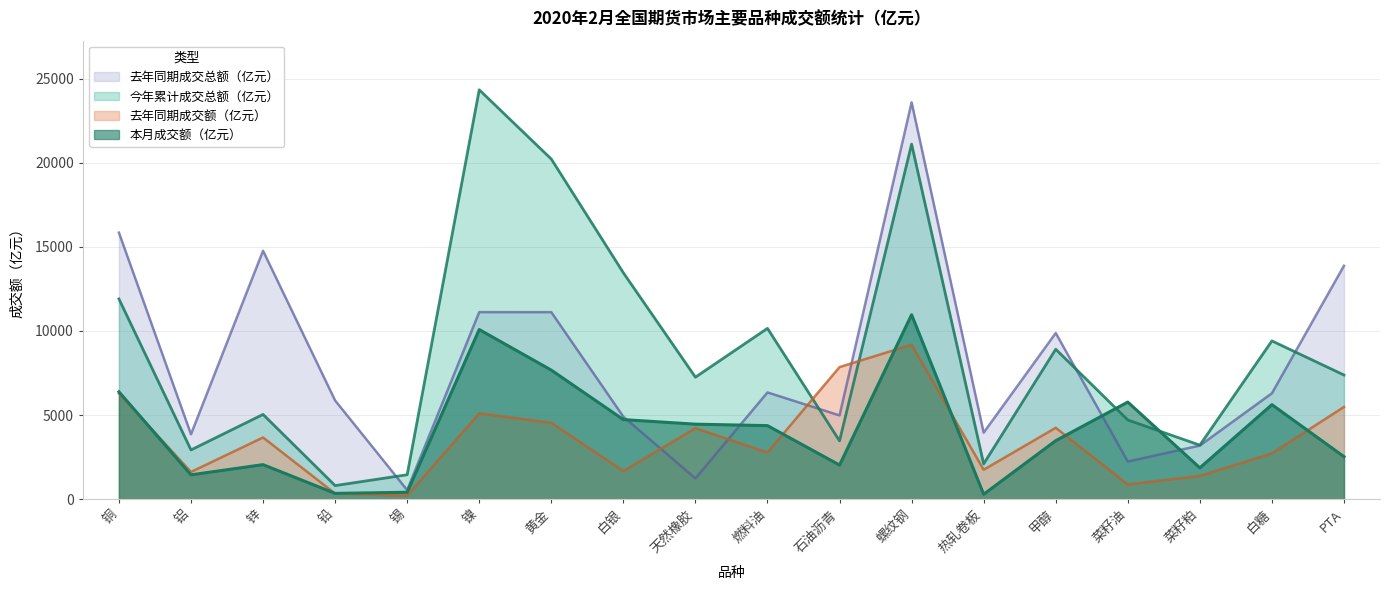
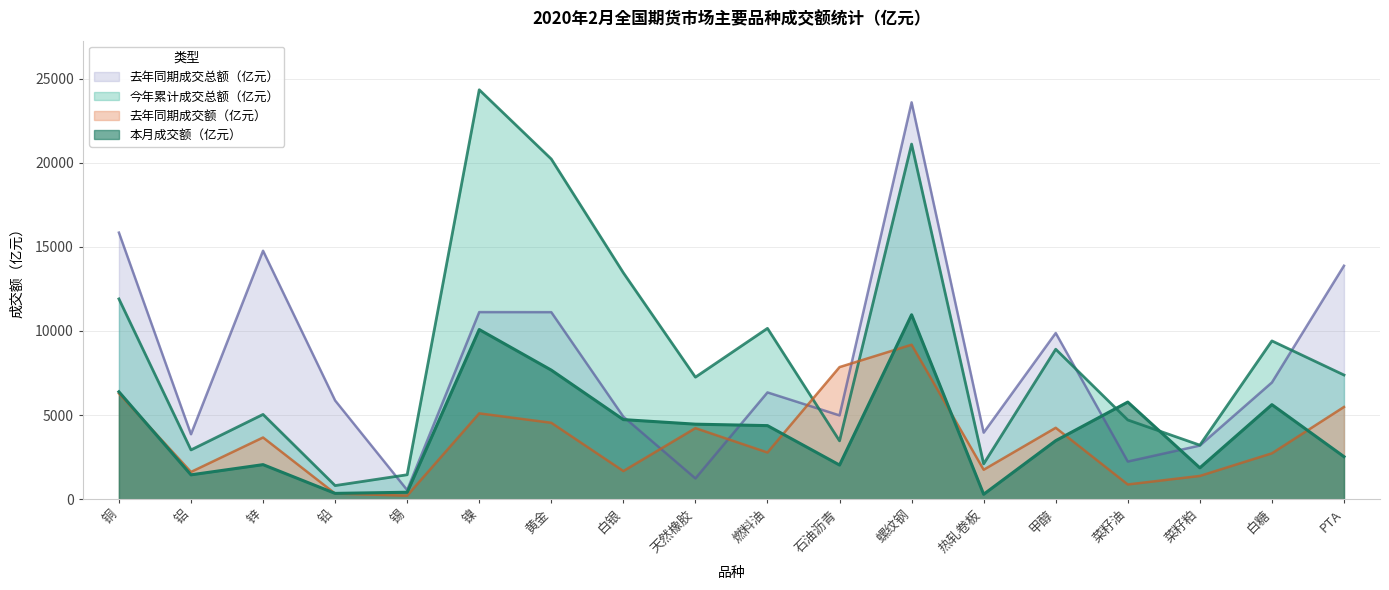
  {
    "去年同期成交总额（亿元）": {
      "铜": 15800,
      "铝": 3900,
      "锌": 14800,
      "铅": 5900,
      "镍": 11100,
      "黄金": 11100,
      "白银": 4900,
      "天然橡胶": 1200,
      "燃料油": 6300,
      "石油沥青": 5000,
      "螺纹钢": 23600,
      "热轧卷板": 4000,
      "甲醇": 9900,
      "菜籽油": 2200,
-     "白糖": 6300,
+     "白糖": 6900,
      "PTA": 13900
    },
    "今年累计成交总额（亿元）": {
      "铜": 11900,
      "铝": 2900,
      "锌": 5000,
      "铅": 800,
      "锡": 1500,
      "镍": 24300,
      "黄金": 20200,
      "白银": 13500,
      "天然橡胶": 7300,
      "燃料油": 10200,
      "石油沥青": 3500,
      "螺纹钢": 21100,
      "热轧卷板": 2100,
      "甲醇": 8900,
      "菜籽油": 4700,
      "白糖": 9400,
      "PTA": 7400
    },
    "去年同期成交额（亿元）": {
      "铝": 1600,
      "锌": 3700,
      "锡": 200,
      "镍": 5100,
      "黄金": 4500,
      "白银": 1700,
      "天然橡胶": 4200,
      "燃料油": 2800,
      "石油沥青": 7900,
      "螺纹钢": 9200,
      "热轧卷板": 1800,
      "甲醇": 4200,
      "菜籽油": 900,
      "菜籽粕": 1400,
      "白糖": 2700,
      "PTA": 5500
    },
    "本月成交额（亿元）": {
      "铝": 1400,
      "锌": 2100,
      "镍": 10100,
      "黄金": 7700,
      "白银": 4700,
      "天然橡胶": 4500,
      "燃料油": 4400,
      "石油沥青": 2000,
      "螺纹钢": 11000,
      "热轧卷板": 300,
      "甲醇": 3500,
      "菜籽油": 5800,
      "菜籽粕": 1900,
      "白糖": 5600,
      "PTA": 2500
    }
  }
